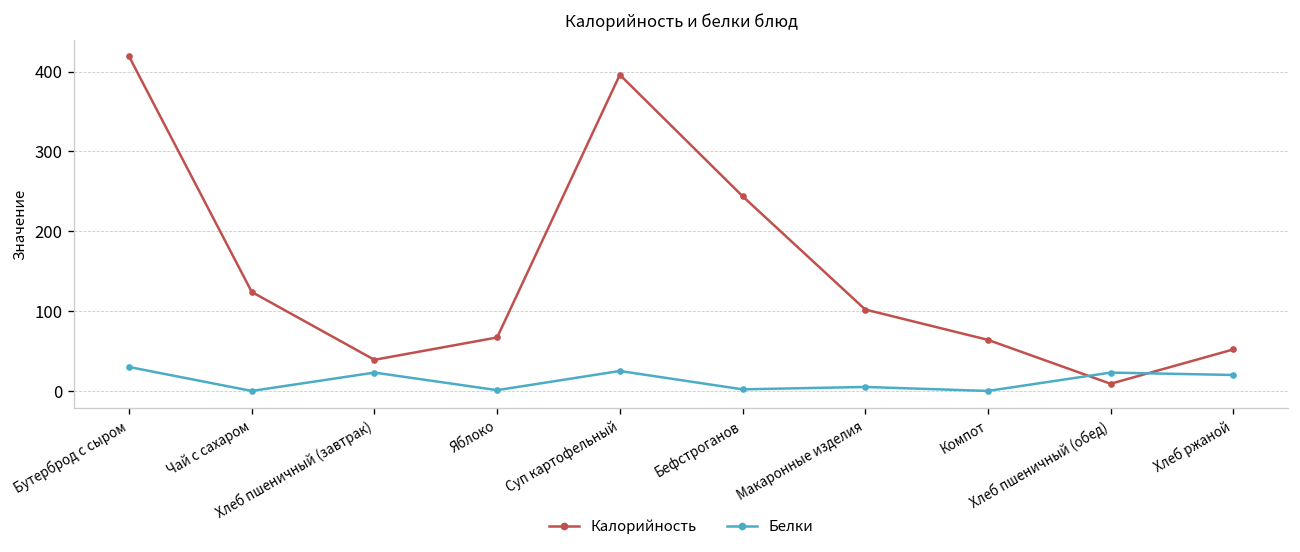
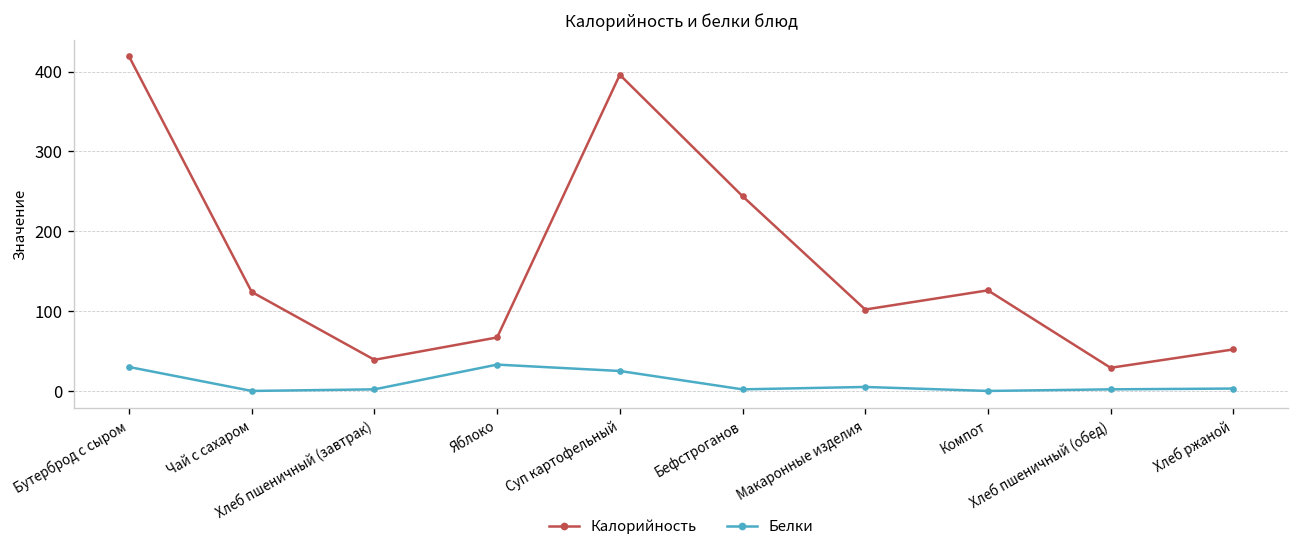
  {
    "Калорийность": {
      "Бутерброд с сыром": 420,
      "Чай с сахаром": 120,
      "Хлеб пшеничный (завтрак)": 40,
      "Яблоко": 70,
      "Суп картофельный": 400,
      "Бефстроганов": 240,
      "Макаронные изделия": 100,
-     "Компот": 60,
-     "Хлеб пшеничный (обед)": 10,
+     "Компот": 130,
+     "Хлеб пшеничный (обед)": 30,
      "Хлеб ржаной": 50
    },
    "Белки": {
      "Бутерброд с сыром": 30,
      "Чай с сахаром": 0,
-     "Хлеб пшеничный (завтрак)": 20,
-     "Яблоко": 0,
+     "Хлеб пшеничный (завтрак)": 0,
+     "Яблоко": 30,
      "Суп картофельный": 30,
      "Бефстроганов": 0,
      "Макаронные изделия": 10,
      "Компот": 0,
-     "Хлеб пшеничный (обед)": 20,
-     "Хлеб ржаной": 20
+     "Хлеб пшеничный (обед)": 0,
+     "Хлеб ржаной": 0
    }
  }
